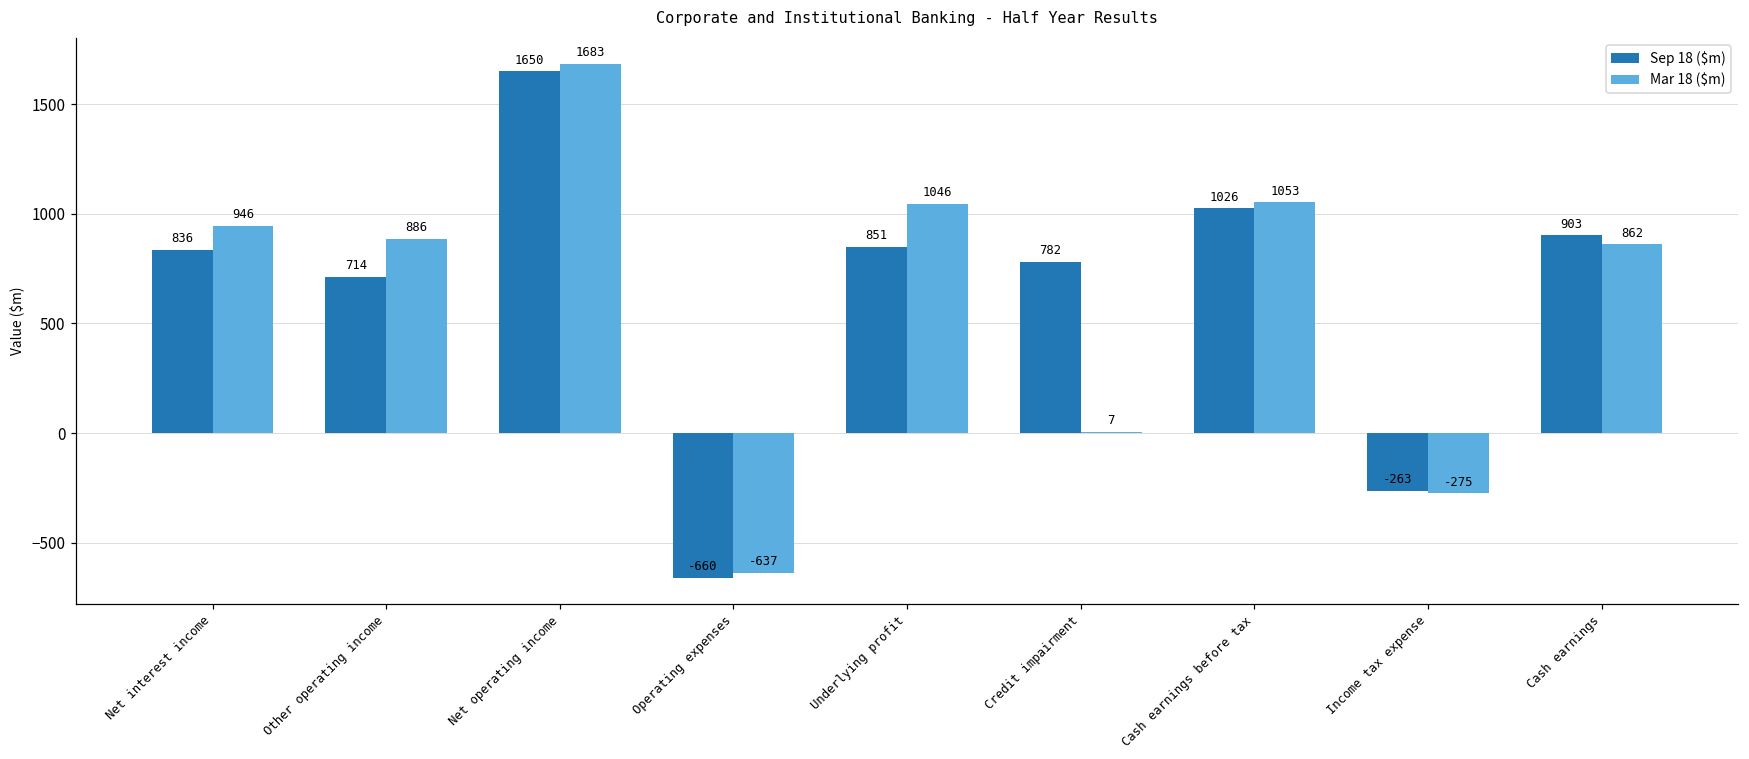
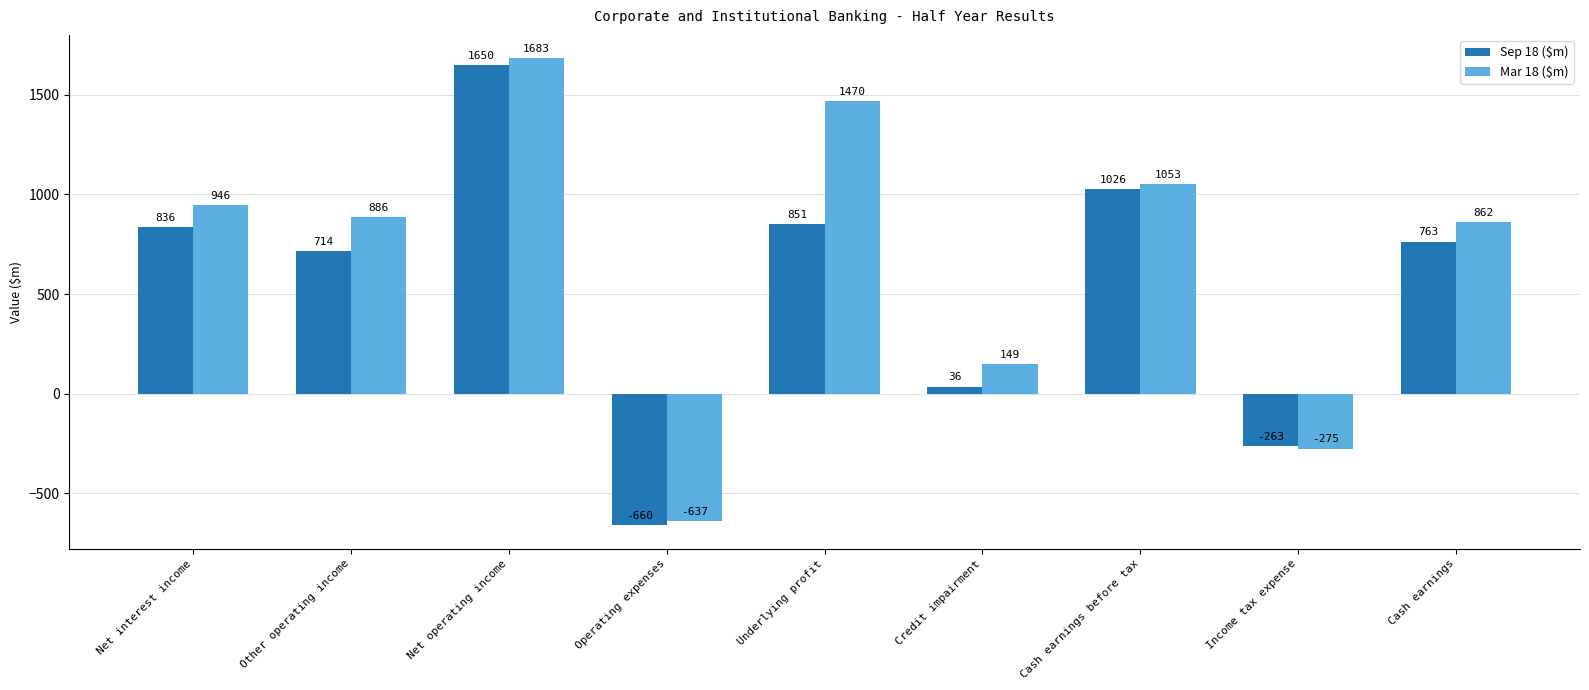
  {
    "Sep 18 ($m)": {
      "Net interest income": 836,
      "Other operating income": 714,
      "Net operating income": 1650,
      "Operating expenses": -660,
      "Underlying profit": 851,
-     "Credit impairment": 782,
+     "Credit impairment": 36,
      "Cash earnings before tax": 1026,
      "Income tax expense": -263,
-     "Cash earnings": 903
+     "Cash earnings": 763
    },
    "Mar 18 ($m)": {
      "Net interest income": 946,
      "Other operating income": 886,
      "Net operating income": 1683,
      "Operating expenses": -637,
-     "Underlying profit": 1046,
-     "Credit impairment": 7,
+     "Underlying profit": 1470,
+     "Credit impairment": 149,
      "Cash earnings before tax": 1053,
      "Income tax expense": -275,
      "Cash earnings": 862
    }
  }
